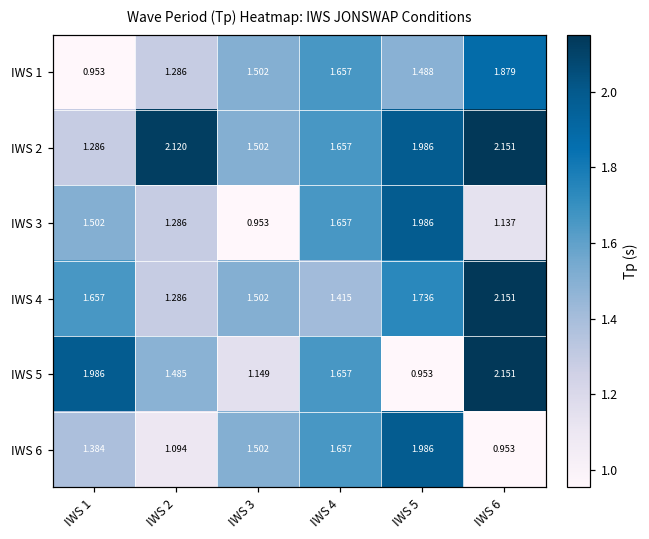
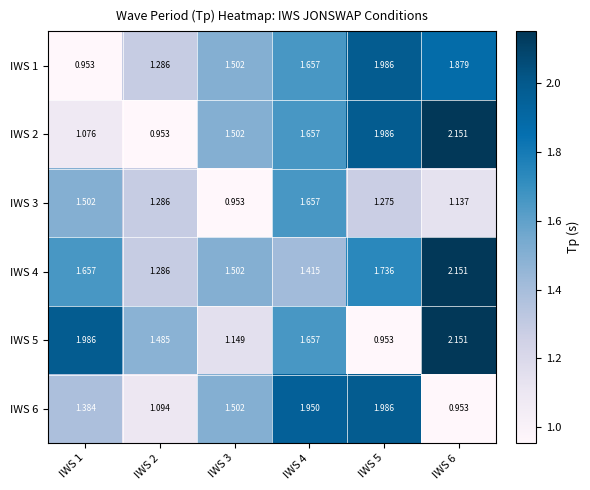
  {
    "IWS 1": {
      "IWS 1": 0.953,
      "IWS 2": 1.286,
      "IWS 3": 1.502,
      "IWS 4": 1.657,
-     "IWS 5": 1.488,
+     "IWS 5": 1.986,
      "IWS 6": 1.879
    },
    "IWS 2": {
-     "IWS 1": 1.286,
-     "IWS 2": 2.120,
+     "IWS 1": 1.076,
+     "IWS 2": 0.953,
      "IWS 3": 1.502,
      "IWS 4": 1.657,
      "IWS 5": 1.986,
      "IWS 6": 2.151
    },
    "IWS 3": {
      "IWS 1": 1.502,
      "IWS 2": 1.286,
      "IWS 3": 0.953,
      "IWS 4": 1.657,
-     "IWS 5": 1.986,
+     "IWS 5": 1.275,
      "IWS 6": 1.137
    },
    "IWS 4": {
      "IWS 1": 1.657,
      "IWS 2": 1.286,
      "IWS 3": 1.502,
      "IWS 4": 1.415,
      "IWS 5": 1.736,
      "IWS 6": 2.151
    },
    "IWS 5": {
      "IWS 1": 1.986,
      "IWS 2": 1.485,
      "IWS 3": 1.149,
      "IWS 4": 1.657,
      "IWS 5": 0.953,
      "IWS 6": 2.151
    },
    "IWS 6": {
      "IWS 1": 1.384,
      "IWS 2": 1.094,
      "IWS 3": 1.502,
-     "IWS 4": 1.657,
+     "IWS 4": 1.950,
      "IWS 5": 1.986,
      "IWS 6": 0.953
    }
  }
